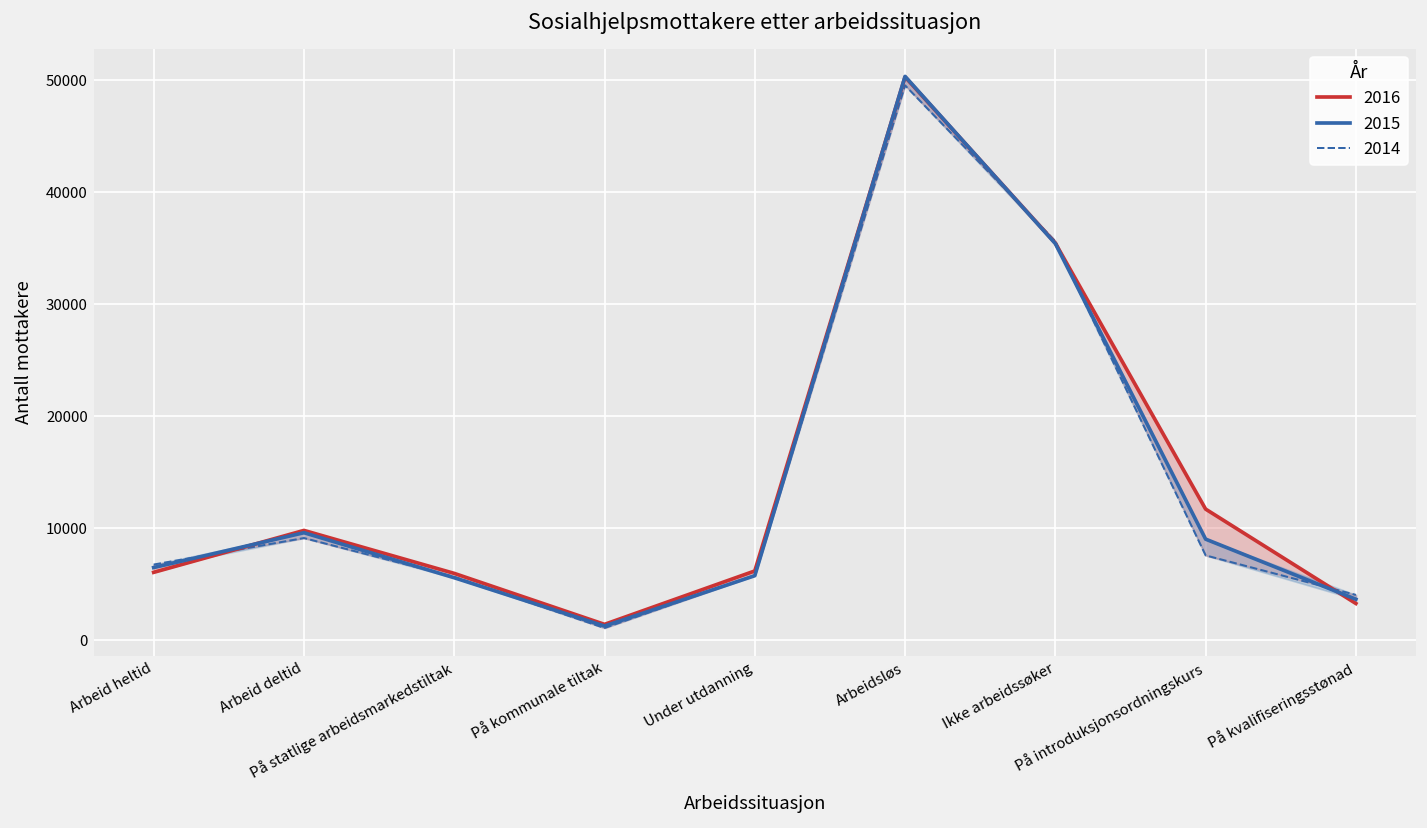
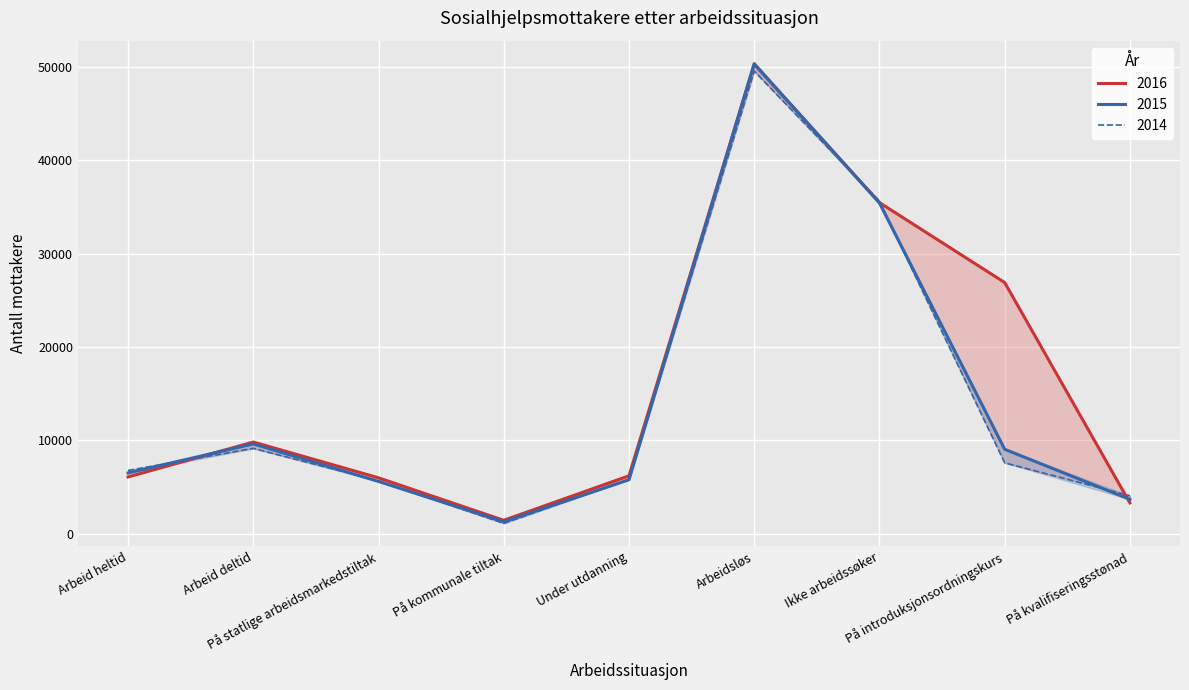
  {
    "2016": {
      "Arbeid heltid": 6000,
-     "På introduksjonsordningskurs": 12000,
+     "På introduksjonsordningskurs": 27000,
      "På kvalifiseringsstønad": 3000
    }
  }
